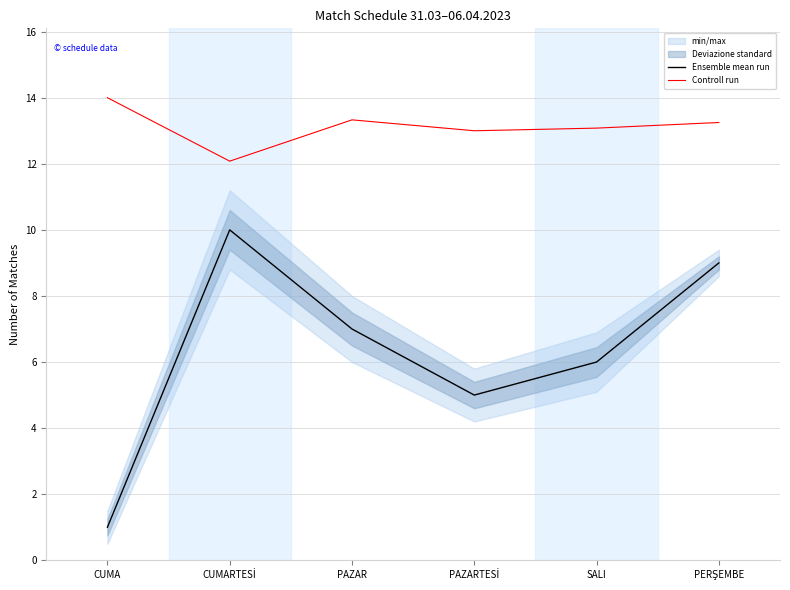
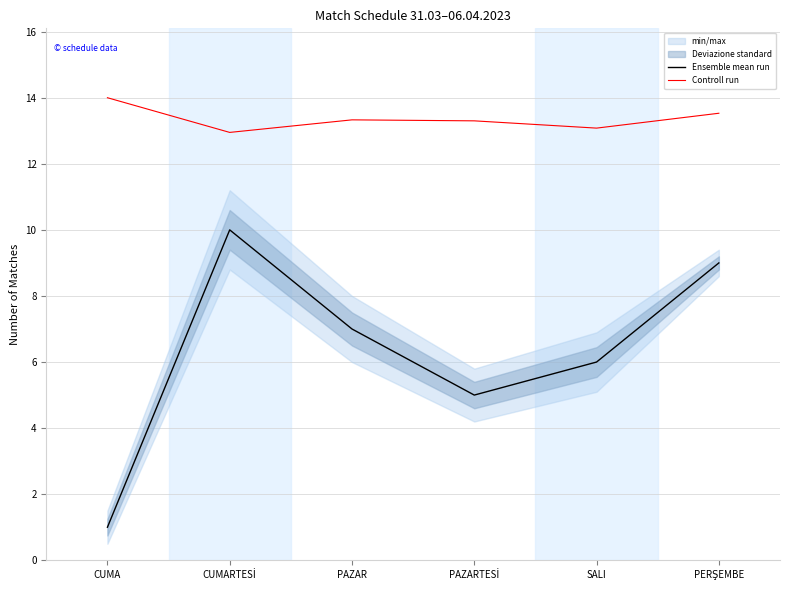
  {
    "Ensemble mean run": {
      "CUMA": 1.0,
      "CUMARTESİ": 10.0,
      "PAZAR": 7.0,
      "PAZARTESİ": 5.0,
      "SALI": 6.0,
      "PERŞEMBE": 9.0
    },
    "Controll run": {
      "CUMA": 14.0,
-     "CUMARTESİ": 12.1,
+     "CUMARTESİ": 13.0,
      "PAZAR": 13.3,
-     "PAZARTESİ": 13.0,
+     "PAZARTESİ": 13.3,
      "SALI": 13.1,
-     "PERŞEMBE": 13.3
+     "PERŞEMBE": 13.5
    }
  }
